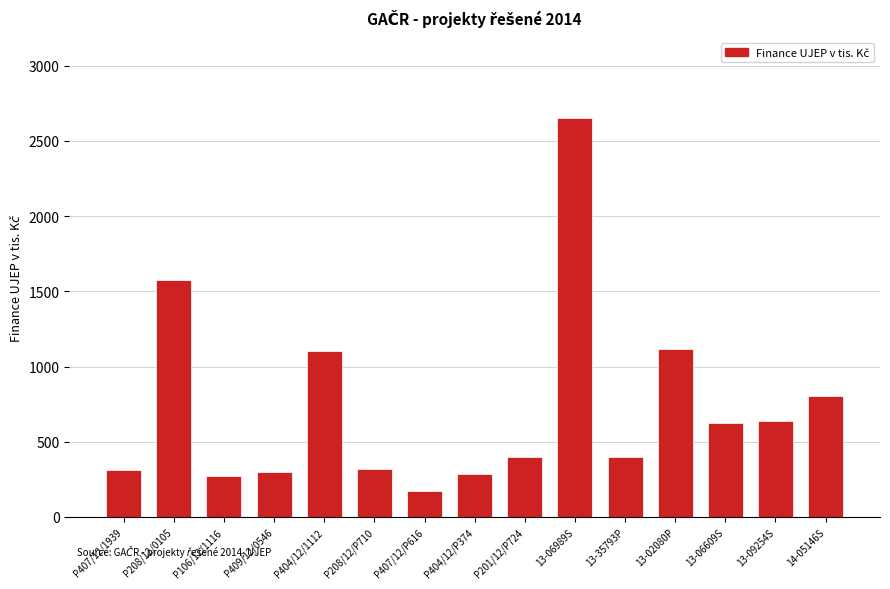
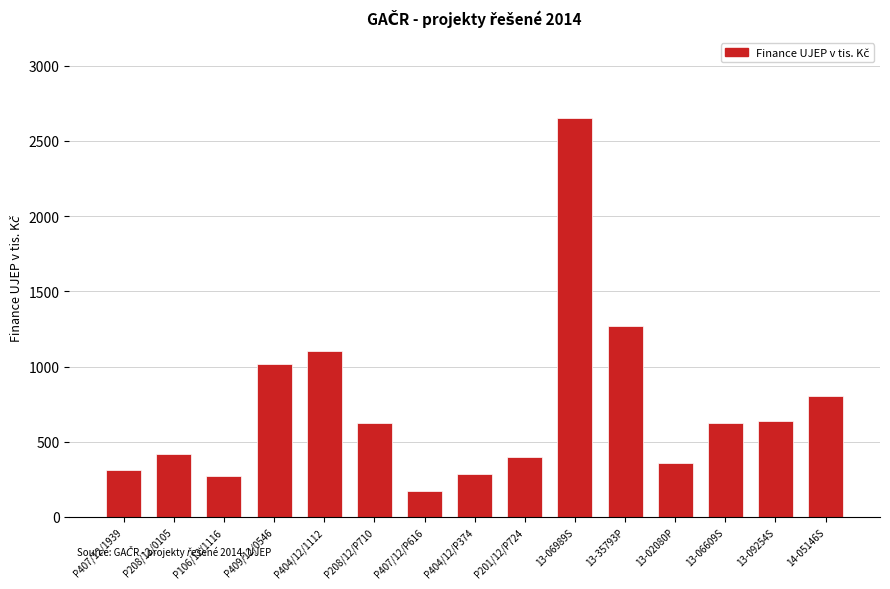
  {
    "P407/12/1939": 310,
-   "P208/12/0105": 1580,
+   "P208/12/0105": 420,
    "P106/12/1116": 270,
-   "P409/12/0546": 300,
+   "P409/12/0546": 1020,
    "P404/12/1112": 1100,
-   "P208/12/P710": 320,
+   "P208/12/P710": 620,
    "P407/12/P616": 170,
    "P404/12/P374": 280,
    "P201/12/P724": 400,
    "13-06989S": 2650,
-   "13-35793P": 400,
-   "13-02080P": 1120,
+   "13-35793P": 1270,
+   "13-02080P": 360,
    "13-06609S": 630,
    "13-09254S": 640,
    "14-05146S": 810
  }
